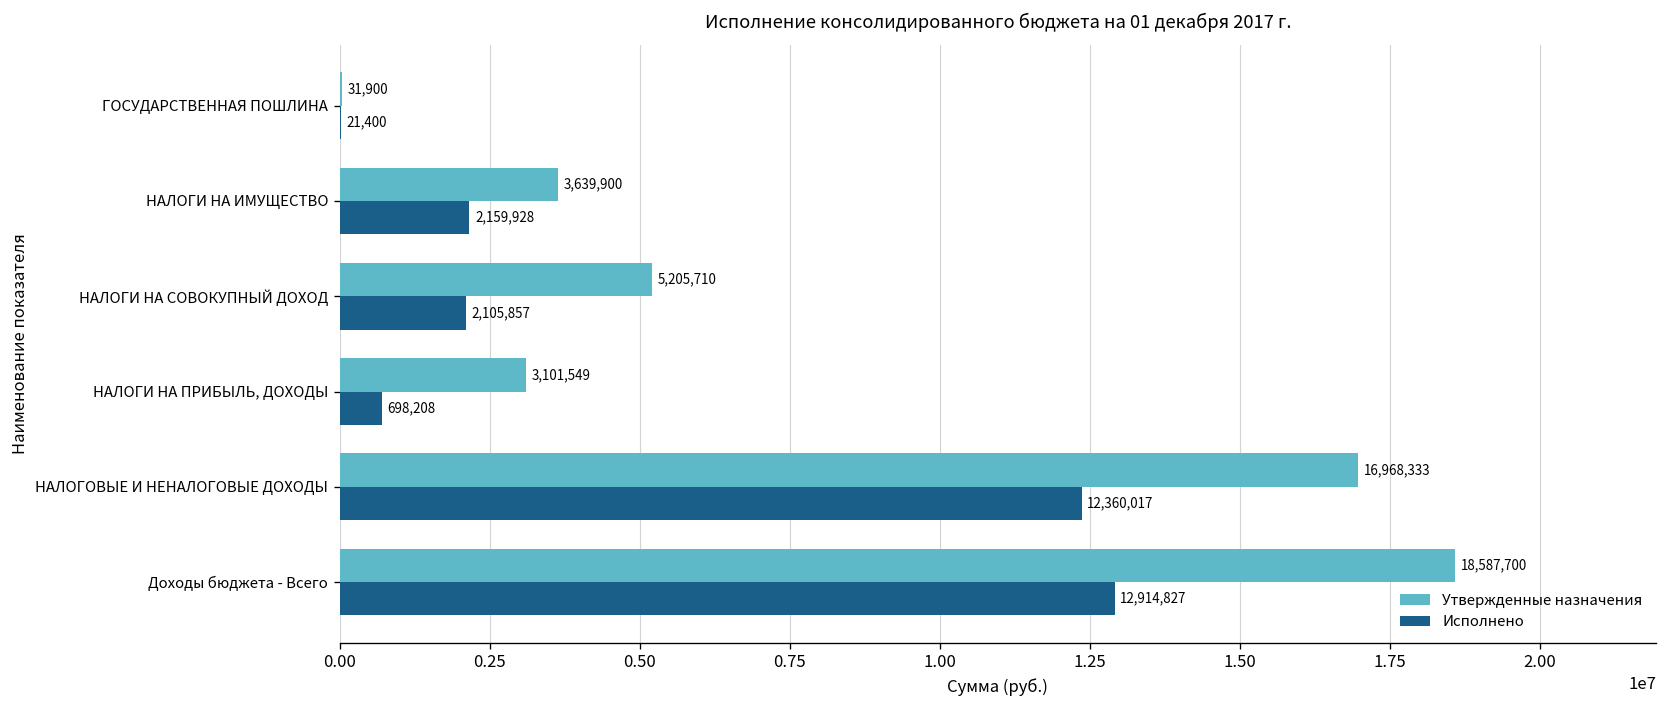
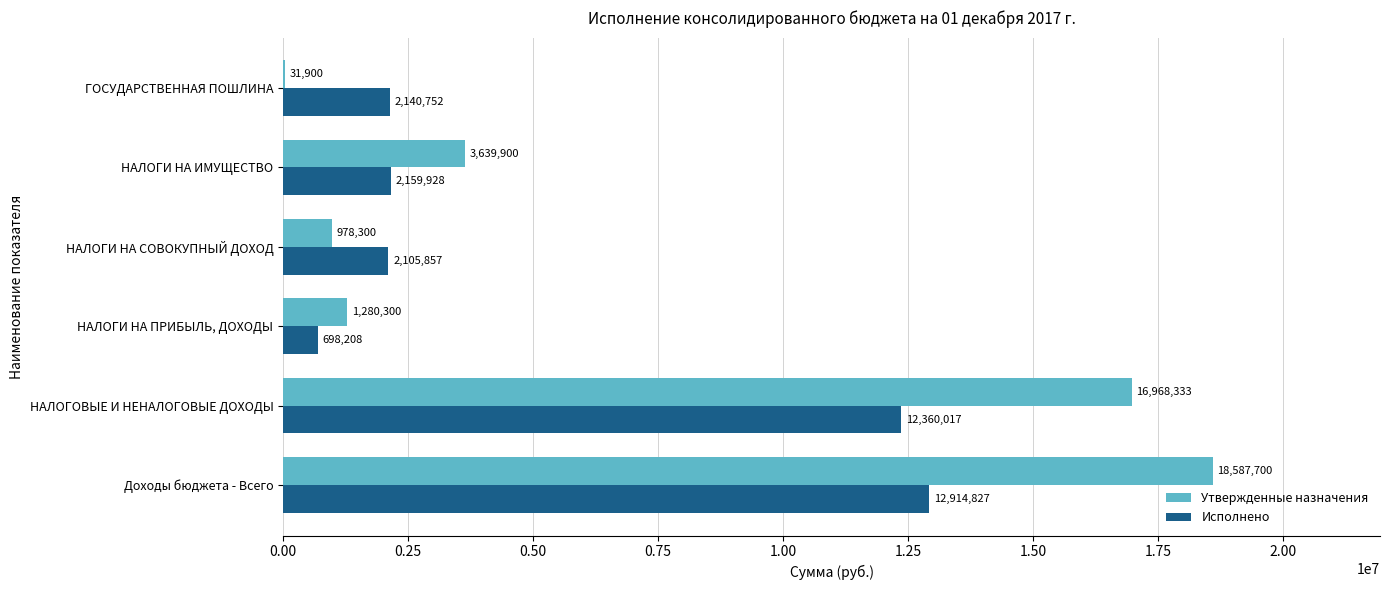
  {
    "Утвержденные назначения": {
      "ГОСУДАРСТВЕННАЯ ПОШЛИНА": "31,900",
      "НАЛОГИ НА ИМУЩЕСТВО": "3,639,900",
-     "НАЛОГИ НА СОВОКУПНЫЙ ДОХОД": "5,205,710",
-     "НАЛОГИ НА ПРИБЫЛЬ, ДОХОДЫ": "3,101,549",
+     "НАЛОГИ НА СОВОКУПНЫЙ ДОХОД": "978,300",
+     "НАЛОГИ НА ПРИБЫЛЬ, ДОХОДЫ": "1,280,300",
      "НАЛОГОВЫЕ И НЕНАЛОГОВЫЕ ДОХОДЫ": "16,968,333",
      "Доходы бюджета - Всего": "18,587,700"
    },
    "Исполнено": {
-     "ГОСУДАРСТВЕННАЯ ПОШЛИНА": "21,400",
+     "ГОСУДАРСТВЕННАЯ ПОШЛИНА": "2,140,752",
      "НАЛОГИ НА ИМУЩЕСТВО": "2,159,928",
      "НАЛОГИ НА СОВОКУПНЫЙ ДОХОД": "2,105,857",
      "НАЛОГИ НА ПРИБЫЛЬ, ДОХОДЫ": "698,208",
      "НАЛОГОВЫЕ И НЕНАЛОГОВЫЕ ДОХОДЫ": "12,360,017",
      "Доходы бюджета - Всего": "12,914,827"
    }
  }
